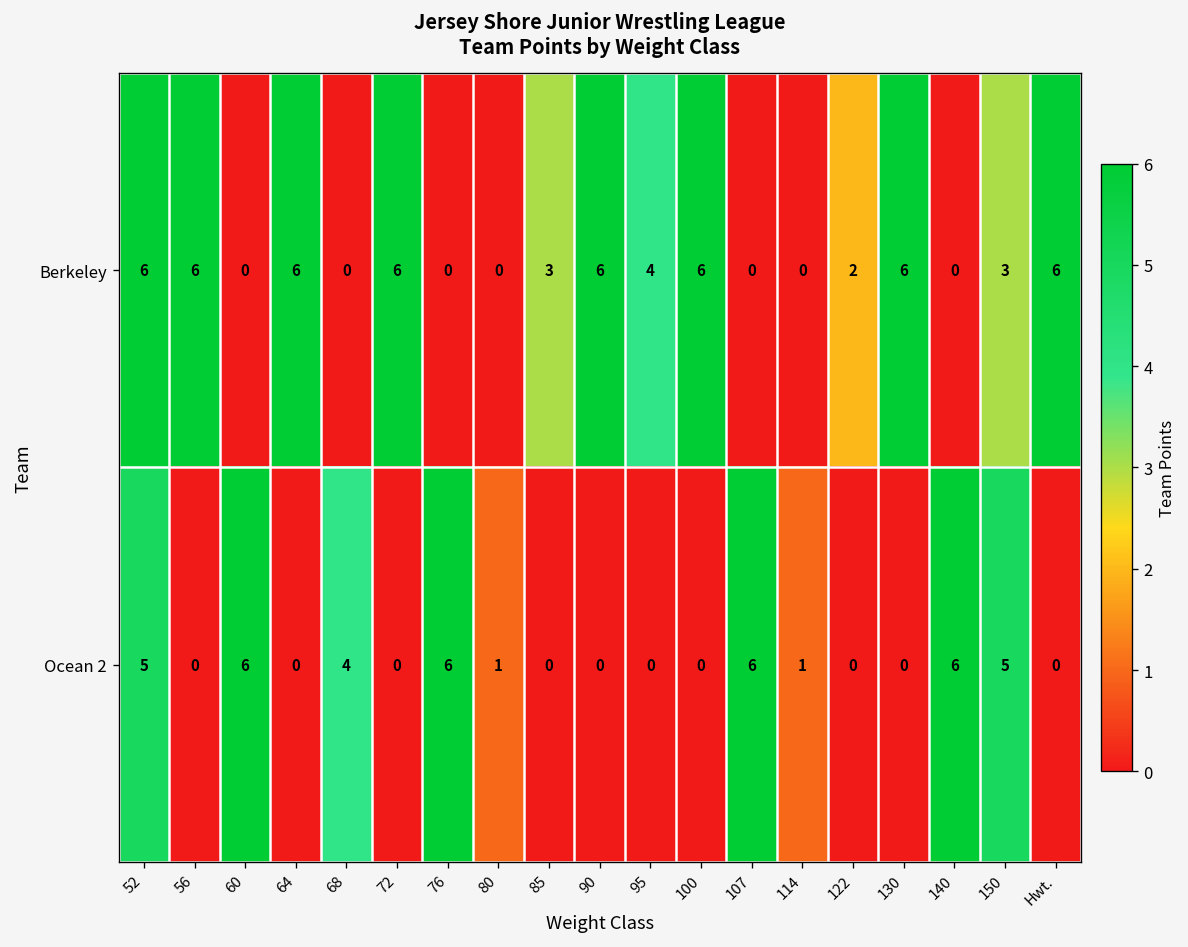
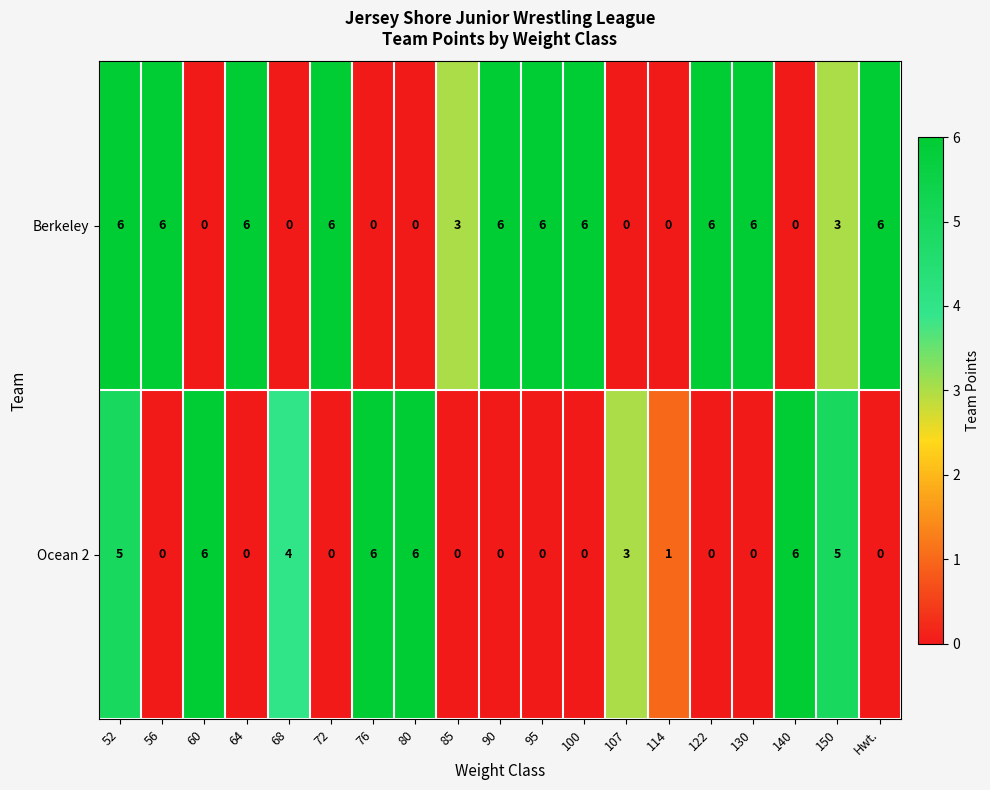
  {
    "Berkeley": {
      "52": 6,
      "56": 6,
      "60": 0,
      "64": 6,
      "68": 0,
      "72": 6,
      "76": 0,
      "80": 0,
      "85": 3,
      "90": 6,
-     "95": 4,
+     "95": 6,
      "100": 6,
      "107": 0,
      "114": 0,
-     "122": 2,
+     "122": 6,
      "130": 6,
      "140": 0,
      "150": 3,
      "Hwt.": 6
    },
    "Ocean 2": {
      "52": 5,
      "56": 0,
      "60": 6,
      "64": 0,
      "68": 4,
      "72": 0,
      "76": 6,
-     "80": 1,
+     "80": 6,
      "85": 0,
      "90": 0,
      "95": 0,
      "100": 0,
-     "107": 6,
+     "107": 3,
      "114": 1,
      "122": 0,
      "130": 0,
      "140": 6,
      "150": 5,
      "Hwt.": 0
    }
  }
